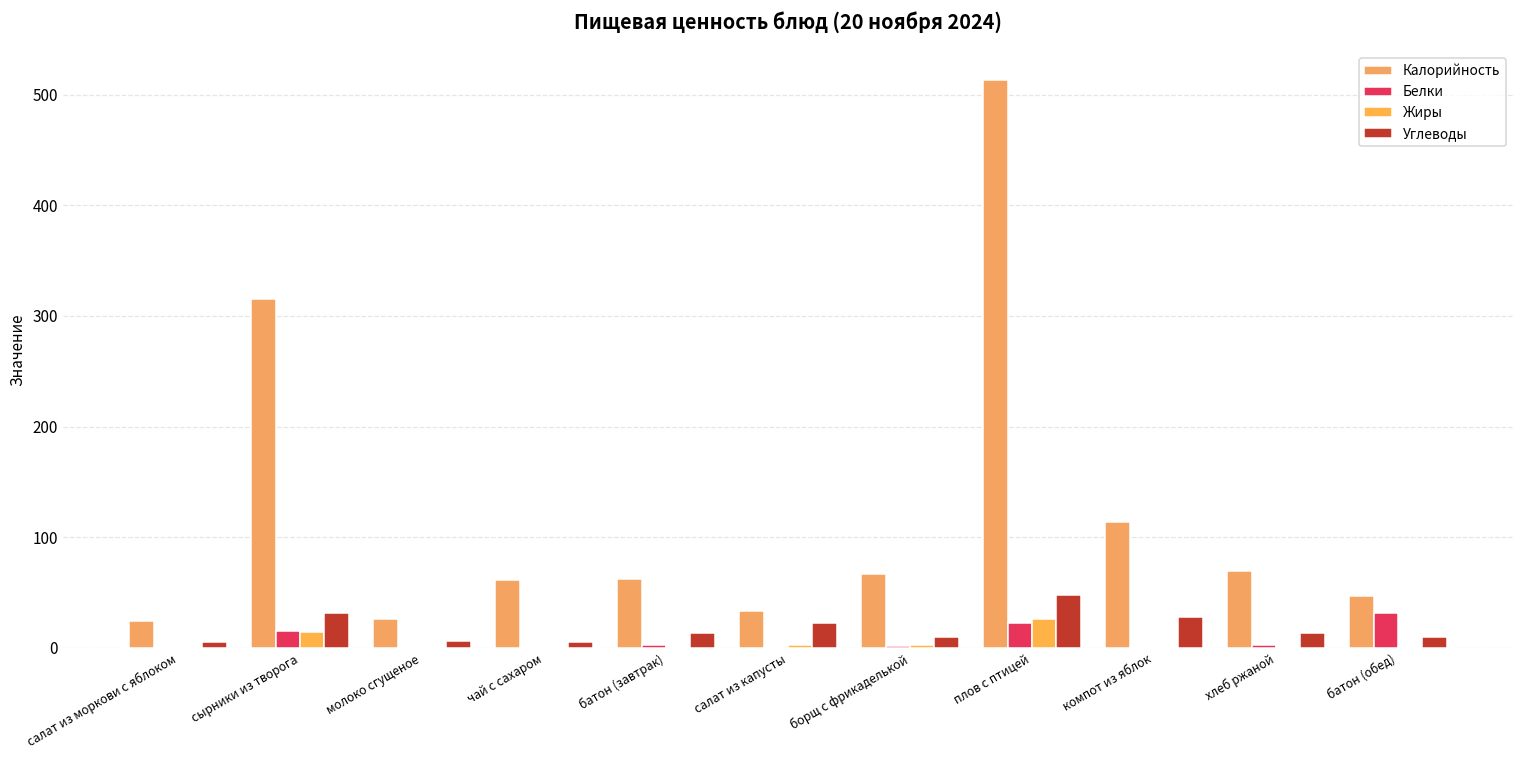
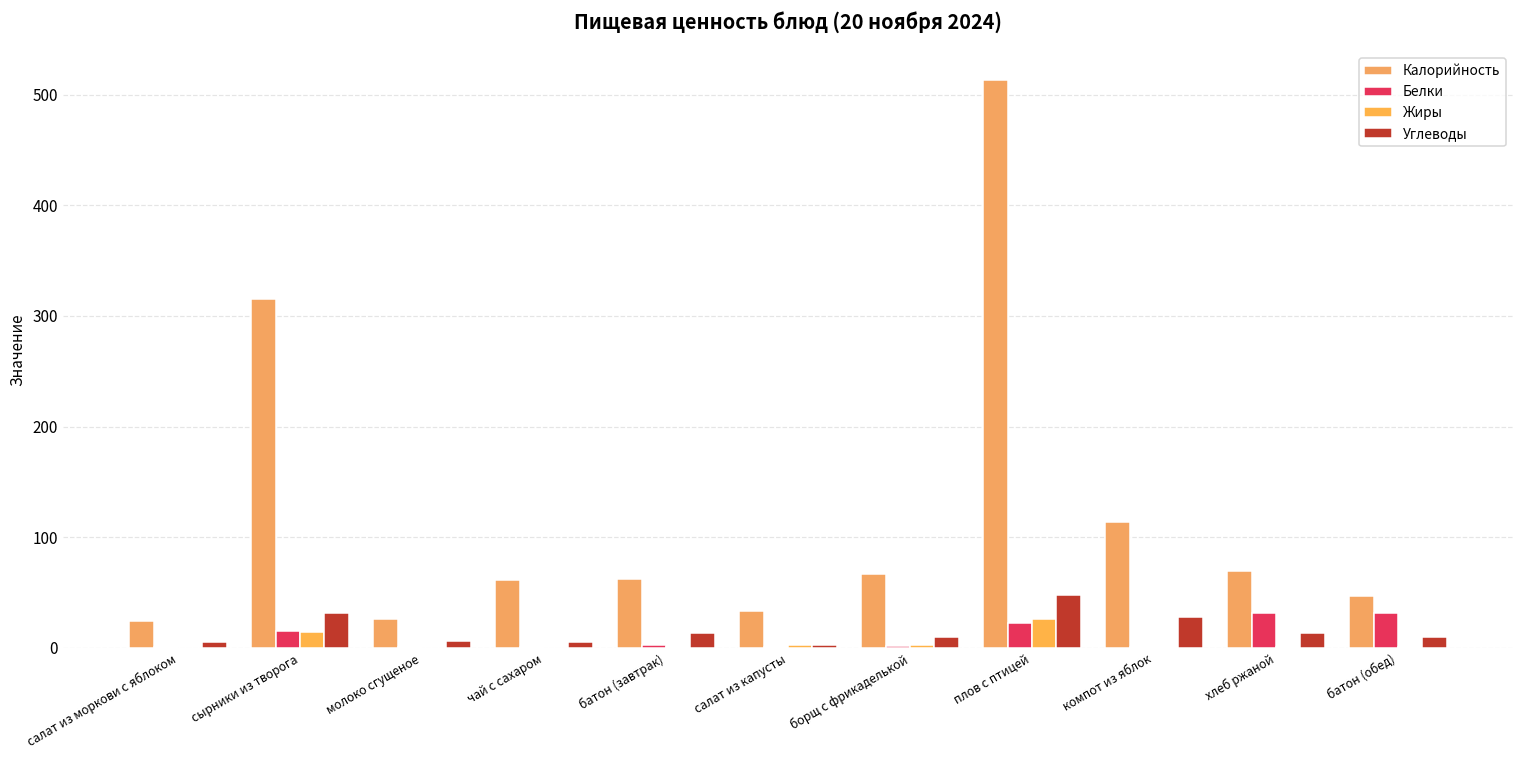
  {
    "Белки": {
      "сырники из творога": 15,
      "плов с птицей": 22,
-     "хлеб ржаной": 3,
+     "хлеб ржаной": 31,
      "батон (обед)": 31
    },
    "Углеводы": {
      "салат из моркови с яблоком": 5,
      "сырники из творога": 32,
      "молоко сгущеное": 6,
      "чай с сахаром": 5,
      "батон (завтрак)": 13,
-     "салат из капусты": 22,
+     "салат из капусты": 3,
      "борщ с фрикаделькой": 9,
      "плов с птицей": 47,
      "компот из яблок": 28,
      "хлеб ржаной": 14,
      "батон (обед)": 10
    }
  }
